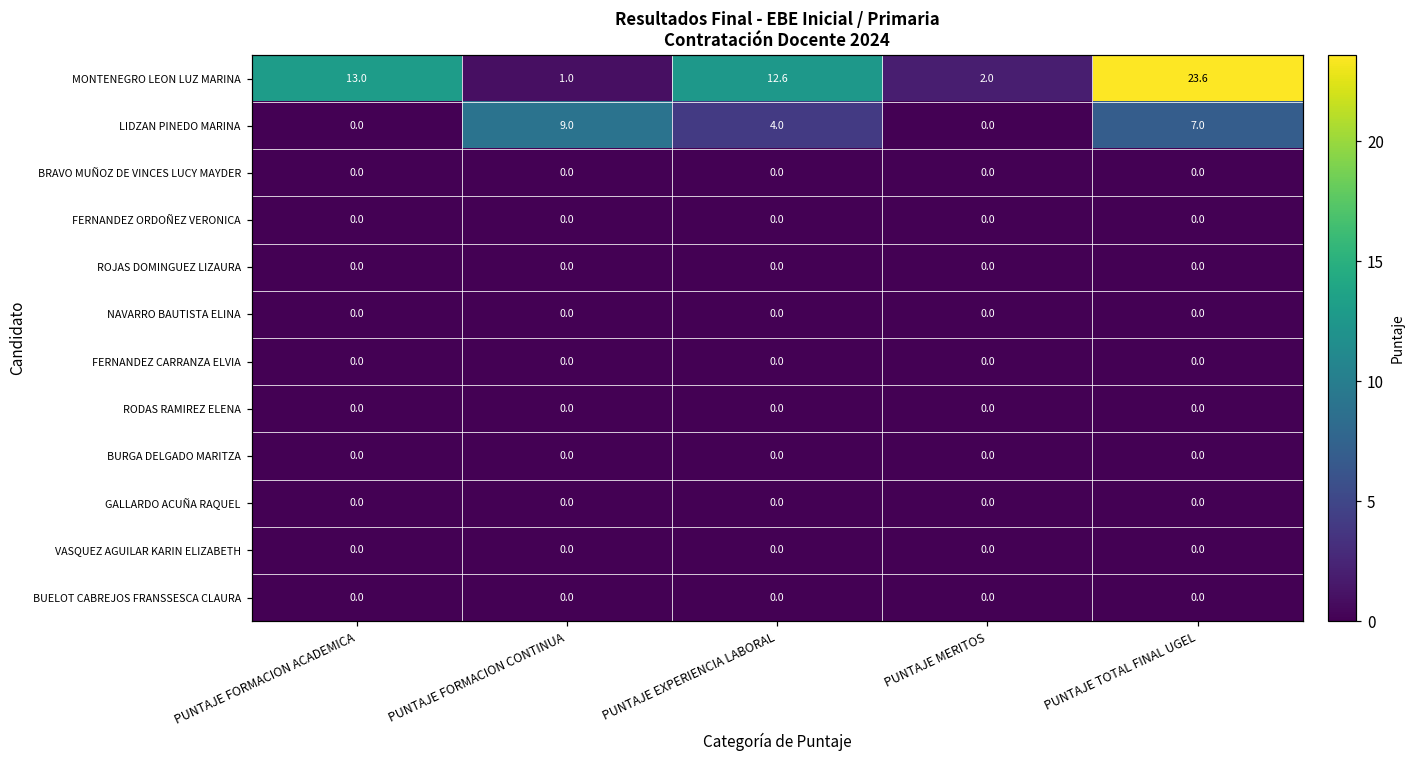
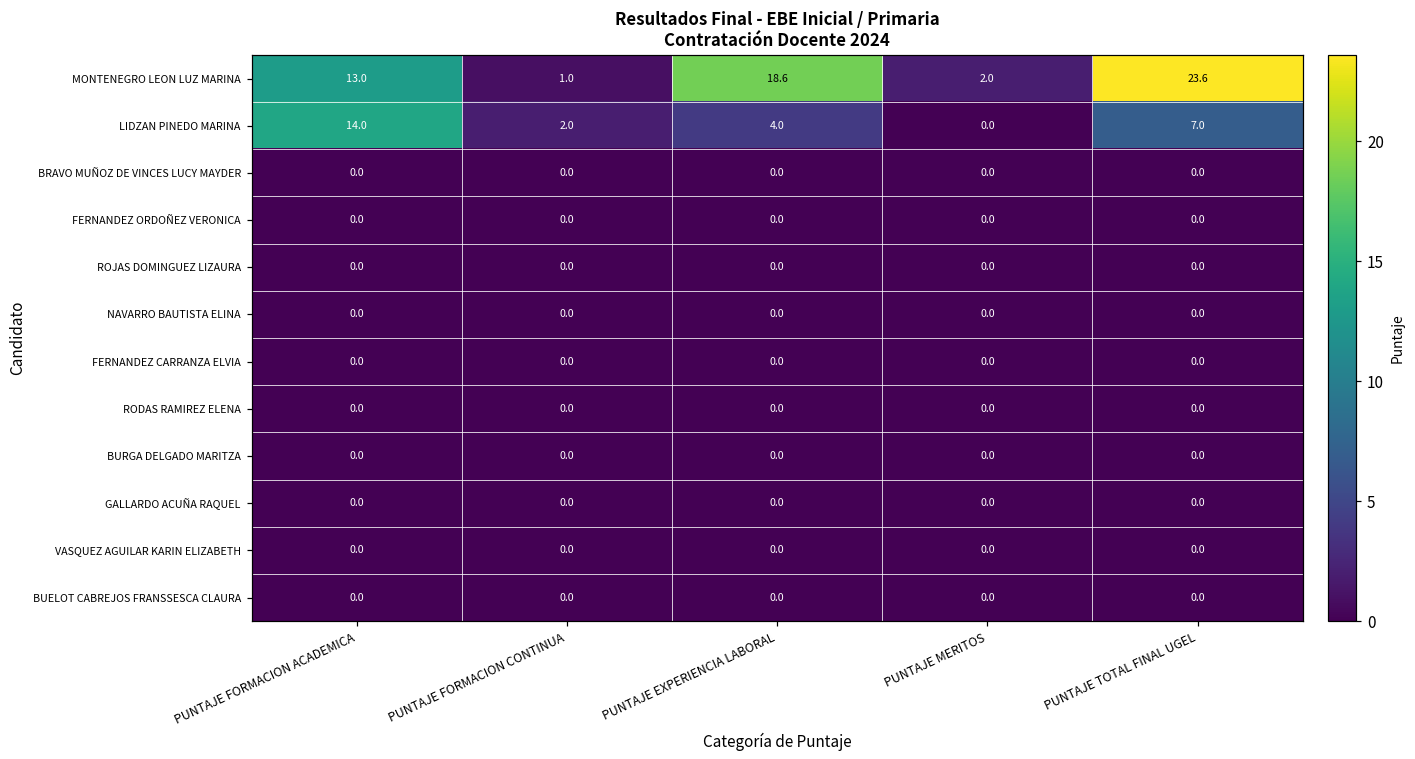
  {
    "MONTENEGRO LEON LUZ MARINA": {
      "PUNTAJE FORMACION ACADEMICA": 13.0,
      "PUNTAJE FORMACION CONTINUA": 1.0,
-     "PUNTAJE EXPERIENCIA LABORAL": 12.6,
+     "PUNTAJE EXPERIENCIA LABORAL": 18.6,
      "PUNTAJE MERITOS": 2.0,
      "PUNTAJE TOTAL FINAL UGEL": 23.6
    },
    "LIDZAN PINEDO MARINA": {
-     "PUNTAJE FORMACION ACADEMICA": 0.0,
-     "PUNTAJE FORMACION CONTINUA": 9.0,
+     "PUNTAJE FORMACION ACADEMICA": 14.0,
+     "PUNTAJE FORMACION CONTINUA": 2.0,
      "PUNTAJE EXPERIENCIA LABORAL": 4.0,
      "PUNTAJE MERITOS": 0.0,
      "PUNTAJE TOTAL FINAL UGEL": 7.0
    },
    "BRAVO MUÑOZ DE VINCES LUCY MAYDER": {
      "PUNTAJE FORMACION ACADEMICA": 0.0,
      "PUNTAJE FORMACION CONTINUA": 0.0,
      "PUNTAJE EXPERIENCIA LABORAL": 0.0,
      "PUNTAJE MERITOS": 0.0,
      "PUNTAJE TOTAL FINAL UGEL": 0.0
    },
    "FERNANDEZ ORDOÑEZ VERONICA": {
      "PUNTAJE FORMACION ACADEMICA": 0.0,
      "PUNTAJE FORMACION CONTINUA": 0.0,
      "PUNTAJE EXPERIENCIA LABORAL": 0.0,
      "PUNTAJE MERITOS": 0.0,
      "PUNTAJE TOTAL FINAL UGEL": 0.0
    },
    "ROJAS DOMINGUEZ LIZAURA": {
      "PUNTAJE FORMACION ACADEMICA": 0.0,
      "PUNTAJE FORMACION CONTINUA": 0.0,
      "PUNTAJE EXPERIENCIA LABORAL": 0.0,
      "PUNTAJE MERITOS": 0.0,
      "PUNTAJE TOTAL FINAL UGEL": 0.0
    },
    "NAVARRO BAUTISTA ELINA": {
      "PUNTAJE FORMACION ACADEMICA": 0.0,
      "PUNTAJE FORMACION CONTINUA": 0.0,
      "PUNTAJE EXPERIENCIA LABORAL": 0.0,
      "PUNTAJE MERITOS": 0.0,
      "PUNTAJE TOTAL FINAL UGEL": 0.0
    },
    "FERNANDEZ CARRANZA ELVIA": {
      "PUNTAJE FORMACION ACADEMICA": 0.0,
      "PUNTAJE FORMACION CONTINUA": 0.0,
      "PUNTAJE EXPERIENCIA LABORAL": 0.0,
      "PUNTAJE MERITOS": 0.0,
      "PUNTAJE TOTAL FINAL UGEL": 0.0
    },
    "RODAS RAMIREZ ELENA": {
      "PUNTAJE FORMACION ACADEMICA": 0.0,
      "PUNTAJE FORMACION CONTINUA": 0.0,
      "PUNTAJE EXPERIENCIA LABORAL": 0.0,
      "PUNTAJE MERITOS": 0.0,
      "PUNTAJE TOTAL FINAL UGEL": 0.0
    },
    "BURGA DELGADO MARITZA": {
      "PUNTAJE FORMACION ACADEMICA": 0.0,
      "PUNTAJE FORMACION CONTINUA": 0.0,
      "PUNTAJE EXPERIENCIA LABORAL": 0.0,
      "PUNTAJE MERITOS": 0.0,
      "PUNTAJE TOTAL FINAL UGEL": 0.0
    },
    "GALLARDO ACUÑA RAQUEL": {
      "PUNTAJE FORMACION ACADEMICA": 0.0,
      "PUNTAJE FORMACION CONTINUA": 0.0,
      "PUNTAJE EXPERIENCIA LABORAL": 0.0,
      "PUNTAJE MERITOS": 0.0,
      "PUNTAJE TOTAL FINAL UGEL": 0.0
    },
    "VASQUEZ AGUILAR KARIN ELIZABETH": {
      "PUNTAJE FORMACION ACADEMICA": 0.0,
      "PUNTAJE FORMACION CONTINUA": 0.0,
      "PUNTAJE EXPERIENCIA LABORAL": 0.0,
      "PUNTAJE MERITOS": 0.0,
      "PUNTAJE TOTAL FINAL UGEL": 0.0
    },
    "BUELOT CABREJOS FRANSSESCA CLAURA": {
      "PUNTAJE FORMACION ACADEMICA": 0.0,
      "PUNTAJE FORMACION CONTINUA": 0.0,
      "PUNTAJE EXPERIENCIA LABORAL": 0.0,
      "PUNTAJE MERITOS": 0.0,
      "PUNTAJE TOTAL FINAL UGEL": 0.0
    }
  }
